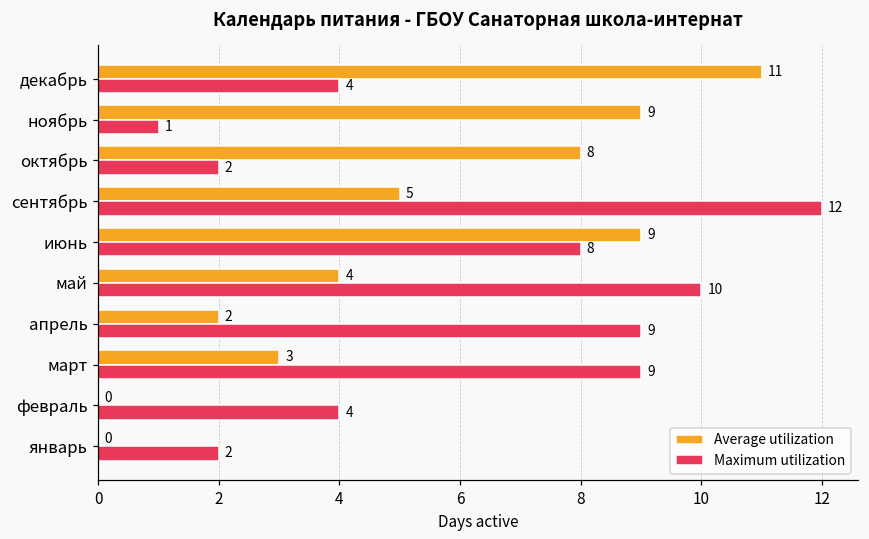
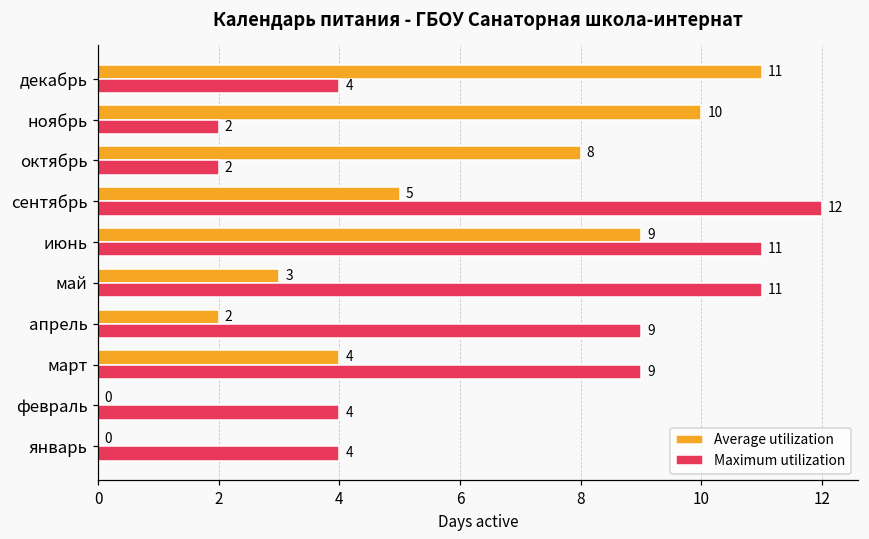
  {
    "Average utilization": {
      "декабрь": 11,
-     "ноябрь": 9,
+     "ноябрь": 10,
      "октябрь": 8,
      "сентябрь": 5,
      "июнь": 9,
-     "май": 4,
+     "май": 3,
      "апрель": 2,
-     "март": 3,
+     "март": 4,
      "февраль": 0,
      "январь": 0
    },
    "Maximum utilization": {
      "декабрь": 4,
-     "ноябрь": 1,
+     "ноябрь": 2,
      "октябрь": 2,
      "сентябрь": 12,
-     "июнь": 8,
-     "май": 10,
+     "июнь": 11,
+     "май": 11,
      "апрель": 9,
      "март": 9,
      "февраль": 4,
-     "январь": 2
+     "январь": 4
    }
  }
